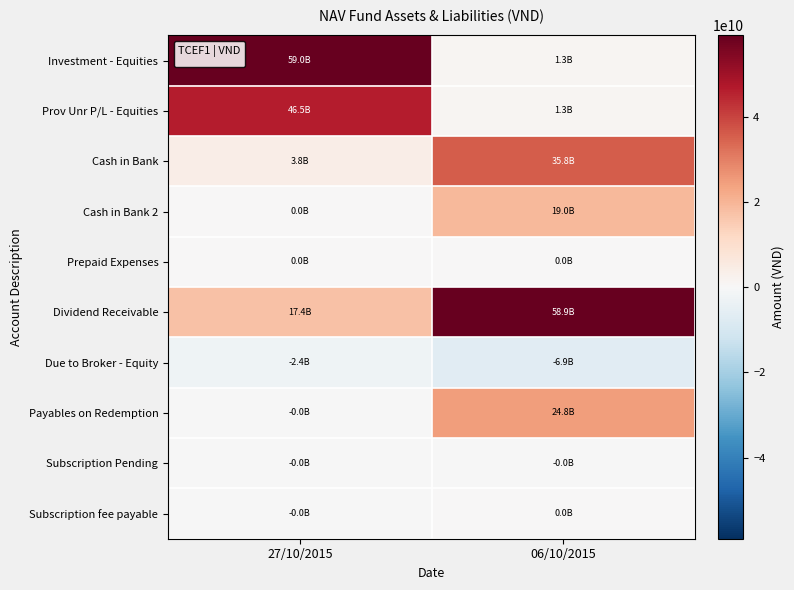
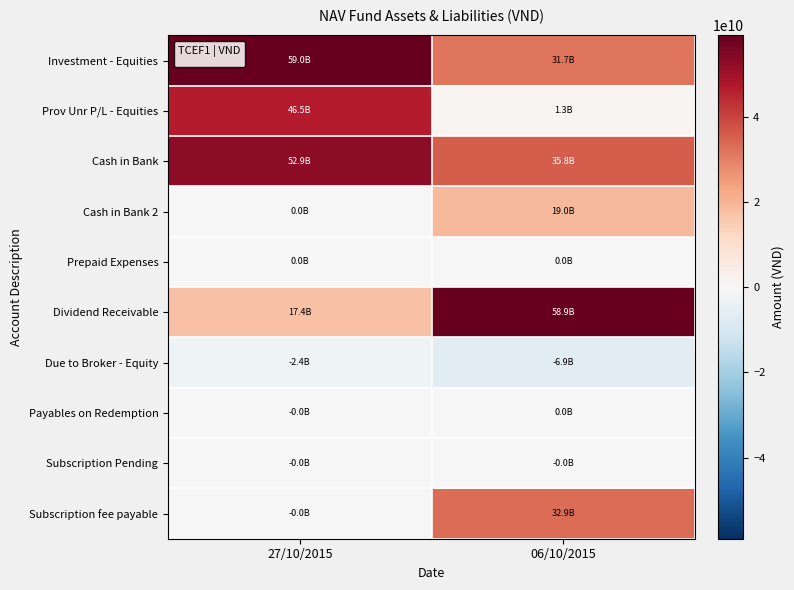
  {
    "Investment - Equities": {
      "27/10/2015": "59.0B",
-     "06/10/2015": "1.3B"
+     "06/10/2015": "31.7B"
    },
    "Prov Unr P/L - Equities": {
      "27/10/2015": "46.5B",
      "06/10/2015": "1.3B"
    },
    "Cash in Bank": {
-     "27/10/2015": "3.8B",
+     "27/10/2015": "52.9B",
      "06/10/2015": "35.8B"
    },
    "Cash in Bank 2": {
      "27/10/2015": "0.0B",
      "06/10/2015": "19.0B"
    },
    "Prepaid Expenses": {
      "27/10/2015": "0.0B",
      "06/10/2015": "0.0B"
    },
    "Dividend Receivable": {
      "27/10/2015": "17.4B",
      "06/10/2015": "58.9B"
    },
    "Due to Broker - Equity": {
      "27/10/2015": "-2.4B",
      "06/10/2015": "-6.9B"
    },
    "Payables on Redemption": {
      "27/10/2015": "-0.0B",
-     "06/10/2015": "24.8B"
+     "06/10/2015": "0.0B"
    },
    "Subscription Pending": {
      "27/10/2015": "-0.0B",
      "06/10/2015": "-0.0B"
    },
    "Subscription fee payable": {
      "27/10/2015": "-0.0B",
-     "06/10/2015": "0.0B"
+     "06/10/2015": "32.9B"
    }
  }
